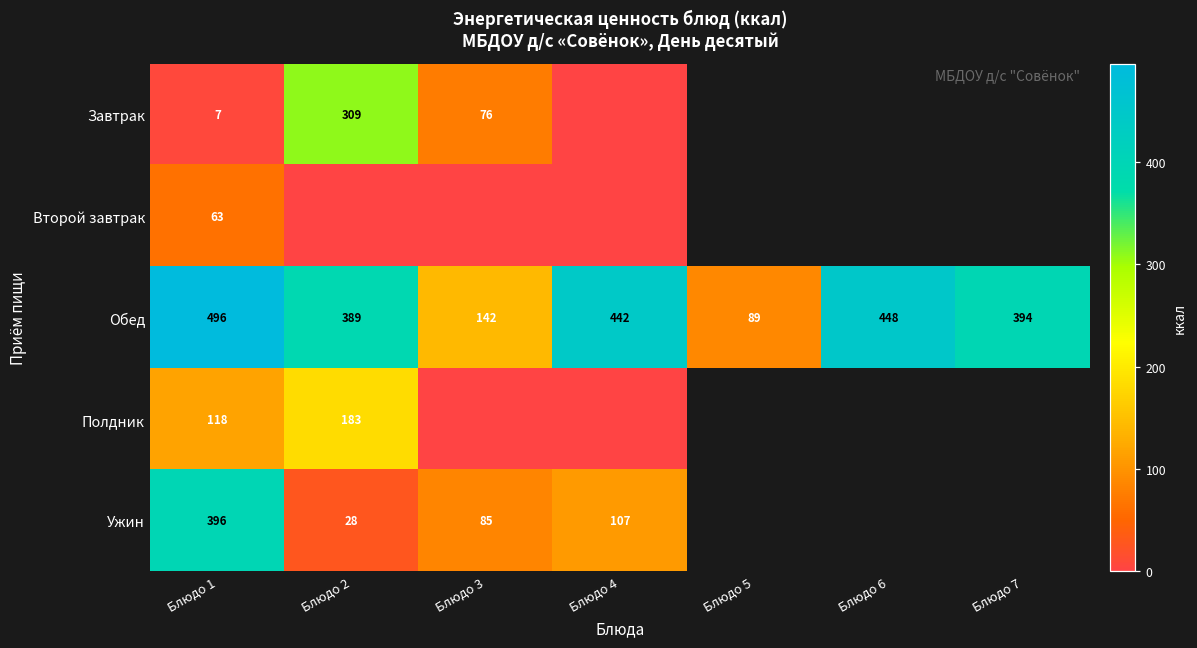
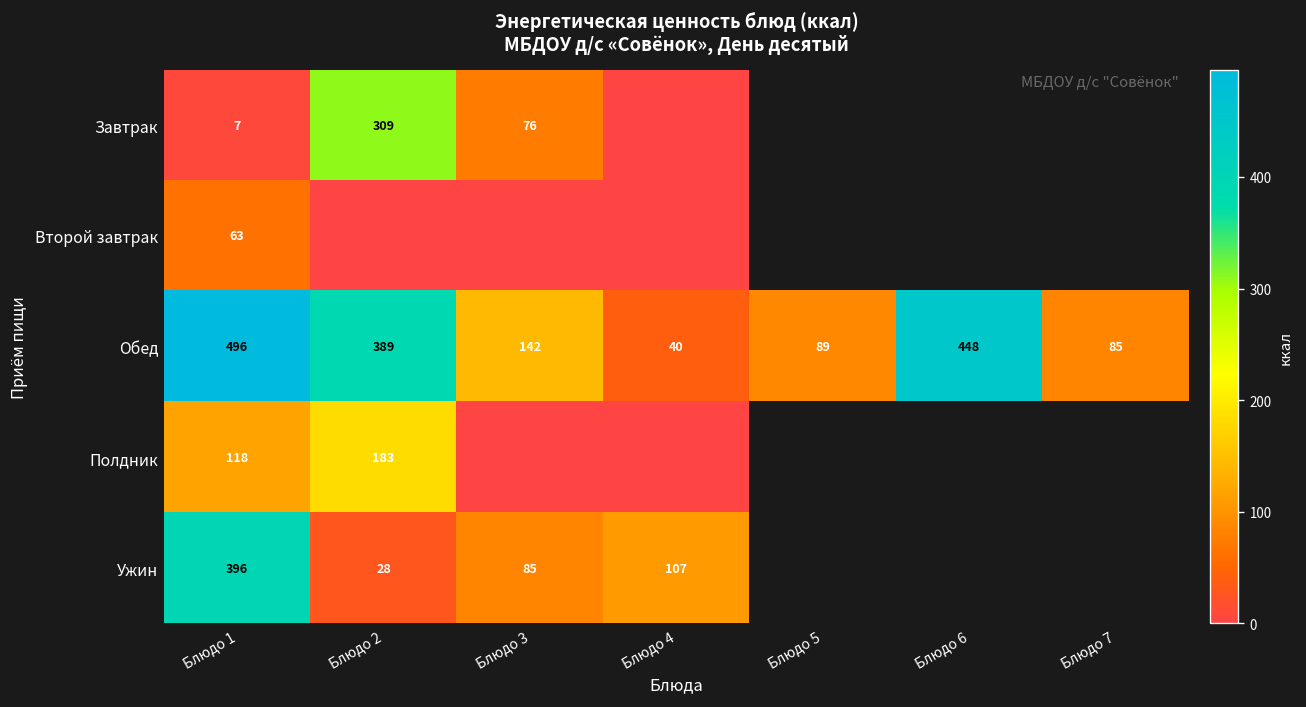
  {
    "Завтрак": {
      "Блюдо 1": 7,
      "Блюдо 2": 309,
      "Блюдо 3": 76
    },
    "Второй завтрак": {
      "Блюдо 1": 63
    },
    "Обед": {
      "Блюдо 1": 496,
      "Блюдо 2": 389,
      "Блюдо 3": 142,
-     "Блюдо 4": 442,
+     "Блюдо 4": 40,
      "Блюдо 5": 89,
      "Блюдо 6": 448,
-     "Блюдо 7": 394
+     "Блюдо 7": 85
    },
    "Полдник": {
      "Блюдо 1": 118,
      "Блюдо 2": 183
    },
    "Ужин": {
      "Блюдо 1": 396,
      "Блюдо 2": 28,
      "Блюдо 3": 85,
      "Блюдо 4": 107
    }
  }
